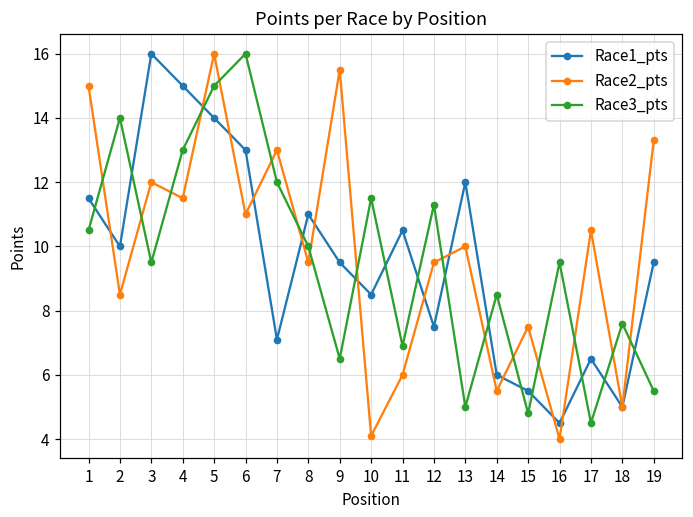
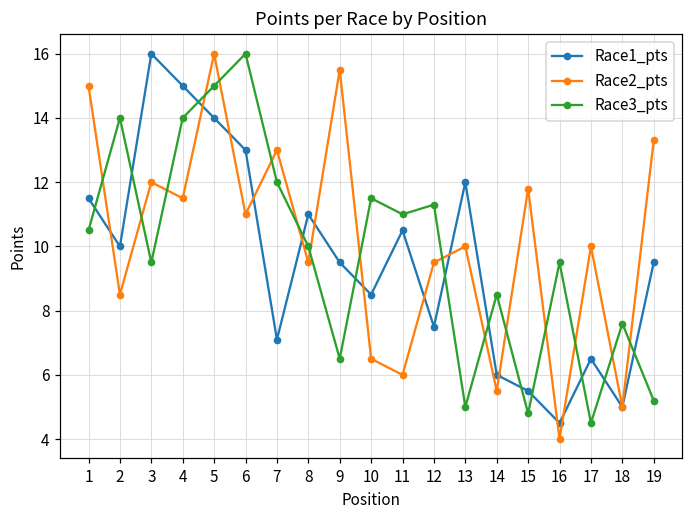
  {
    "Race1_pts": {
      "1": 11.5,
      "2": 10.0,
      "3": 16.0,
      "4": 15.0,
      "5": 14.0,
      "6": 13.0,
      "7": 7.1,
      "8": 11.0,
      "9": 9.5,
      "10": 8.5,
      "11": 10.5,
      "12": 7.5,
      "13": 12.0,
      "14": 6.0,
      "15": 5.5,
      "16": 4.5,
      "17": 6.5,
      "19": 9.5
    },
    "Race2_pts": {
      "1": 15.0,
      "2": 8.5,
      "3": 12.0,
      "4": 11.5,
      "5": 16.0,
      "6": 11.0,
      "7": 13.0,
      "8": 9.5,
      "9": 15.5,
-     "10": 4.1,
+     "10": 6.5,
      "11": 6.0,
      "12": 9.5,
      "13": 10.0,
      "14": 5.5,
-     "15": 7.5,
+     "15": 11.8,
      "16": 4.0,
-     "17": 10.5,
+     "17": 10.0,
      "19": 13.3
    },
    "Race3_pts": {
      "1": 10.5,
      "2": 14.0,
      "3": 9.5,
-     "4": 13,
+     "4": 14,
      "5": 15.0,
      "6": 16.0,
      "7": 12.0,
      "8": 10.0,
      "9": 6.5,
      "10": 11.5,
-     "11": 6.9,
+     "11": 11.0,
      "12": 11.3,
      "13": 5.0,
      "14": 8.5,
      "15": 4.8,
      "16": 9.5,
      "17": 4.5,
      "18": 7.6,
-     "19": 5.5
+     "19": 5.2
    }
  }
